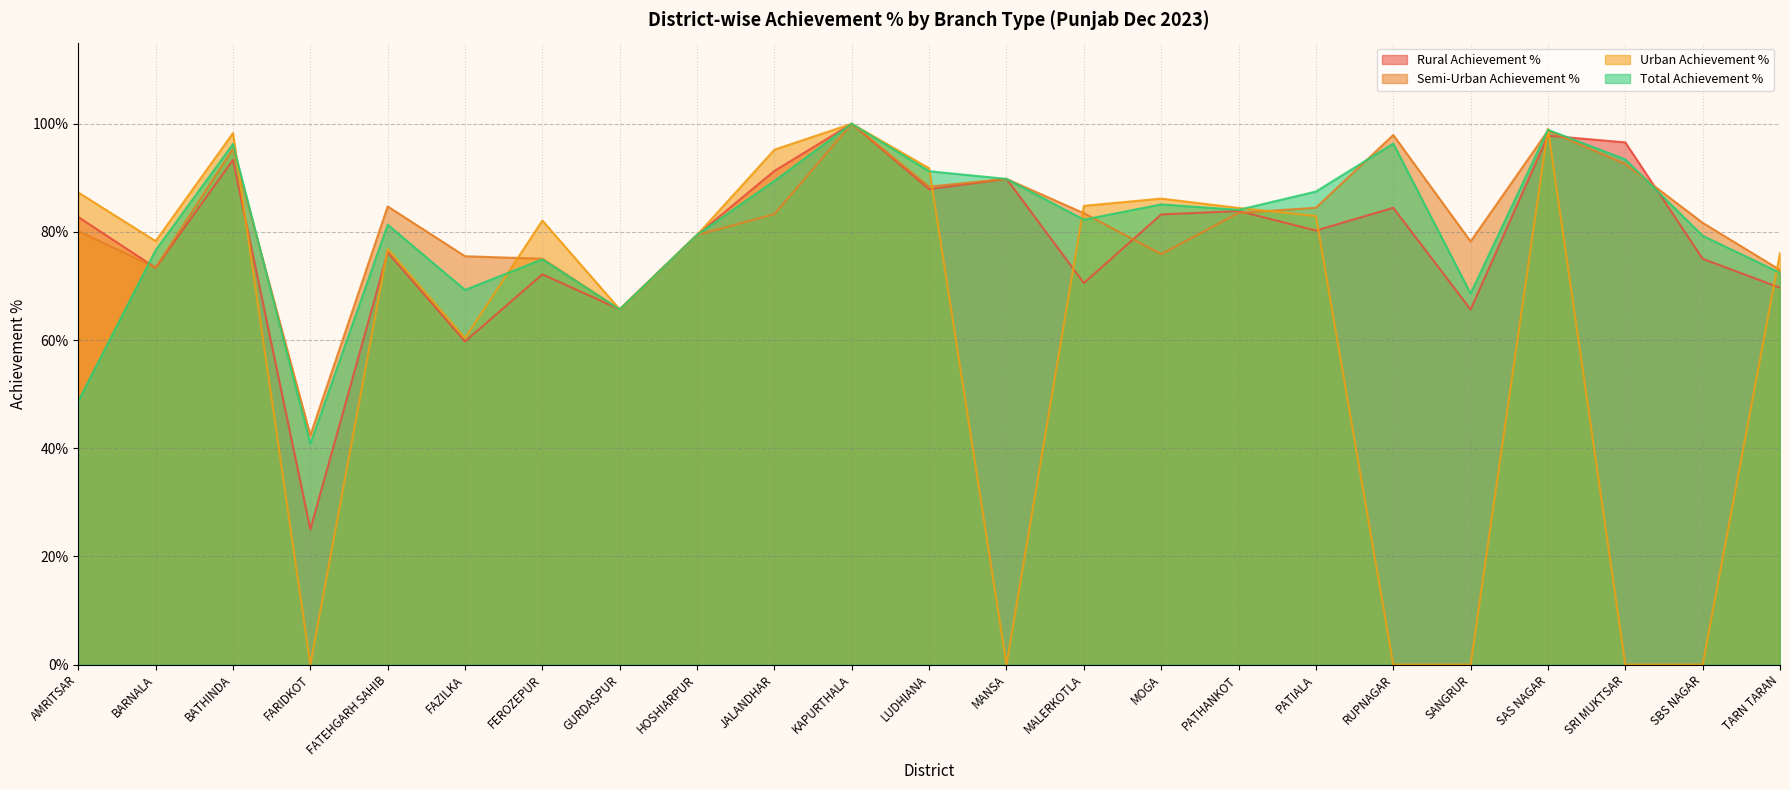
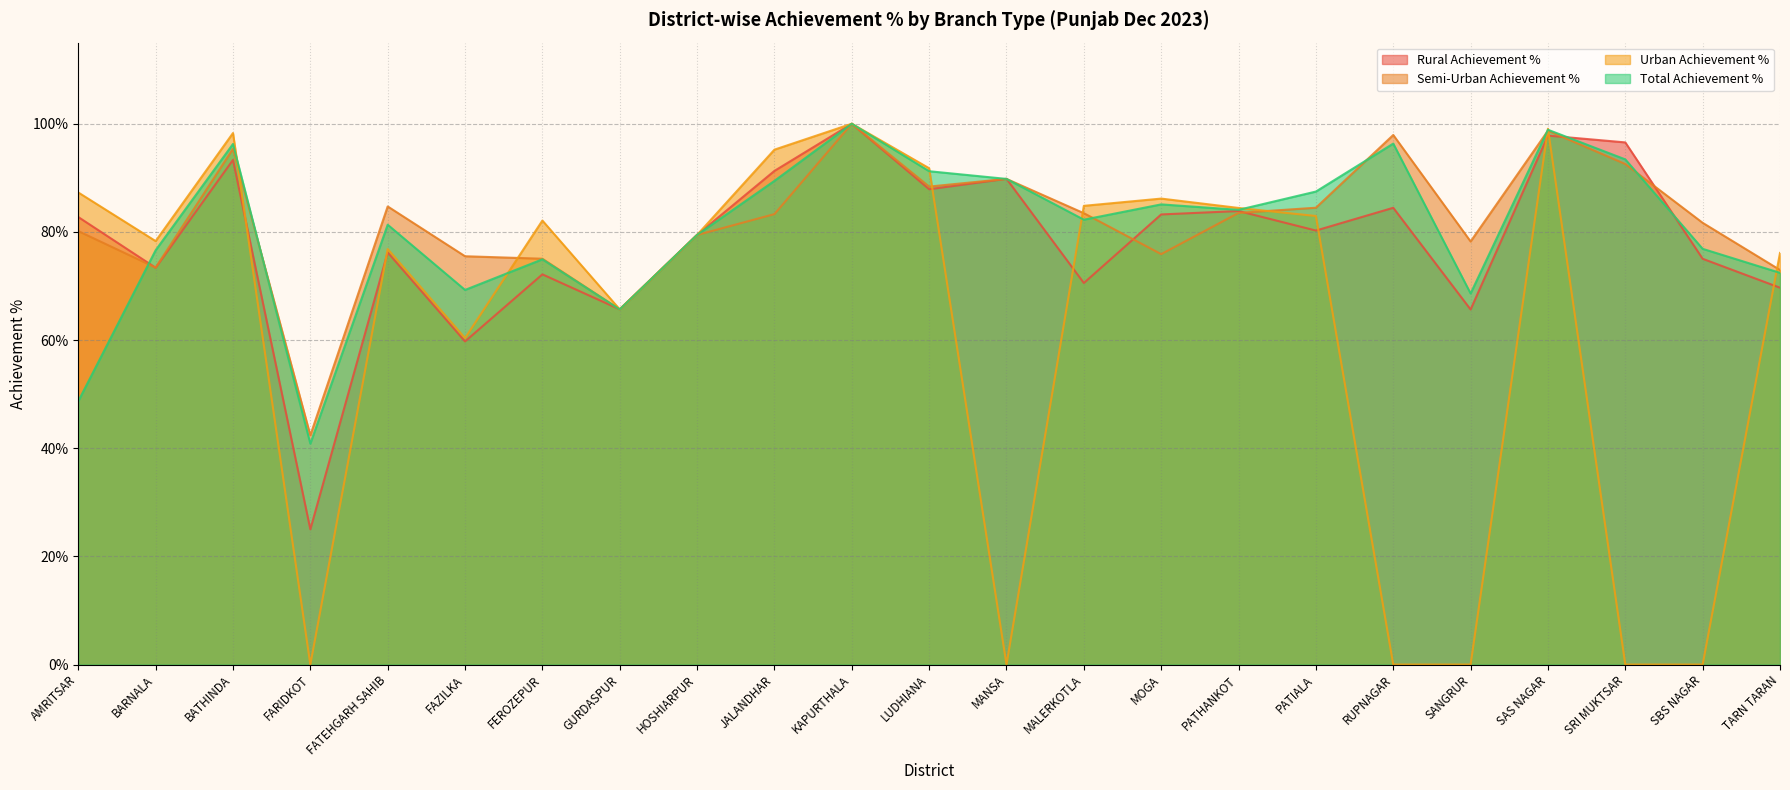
  {
    "Total Achievement %": {
      "AMRITSAR": "49%",
      "BARNALA": "77%",
      "BATHINDA": "96%",
      "FARIDKOT": "41%",
      "FATEHGARH SAHIB": "81%",
      "FAZILKA": "69%",
      "JALANDHAR": "89%",
      "LUDHIANA": "91%",
      "MALERKOTLA": "82%",
      "MOGA": "85%",
      "PATIALA": "87%",
      "RUPNAGAR": "96%",
      "SANGRUR": "69%",
      "SRI MUKTSAR": "93%",
-     "SBS NAGAR": "79%",
+     "SBS NAGAR": "77%",
      "TARN TARAN": "72%"
    }
  }
